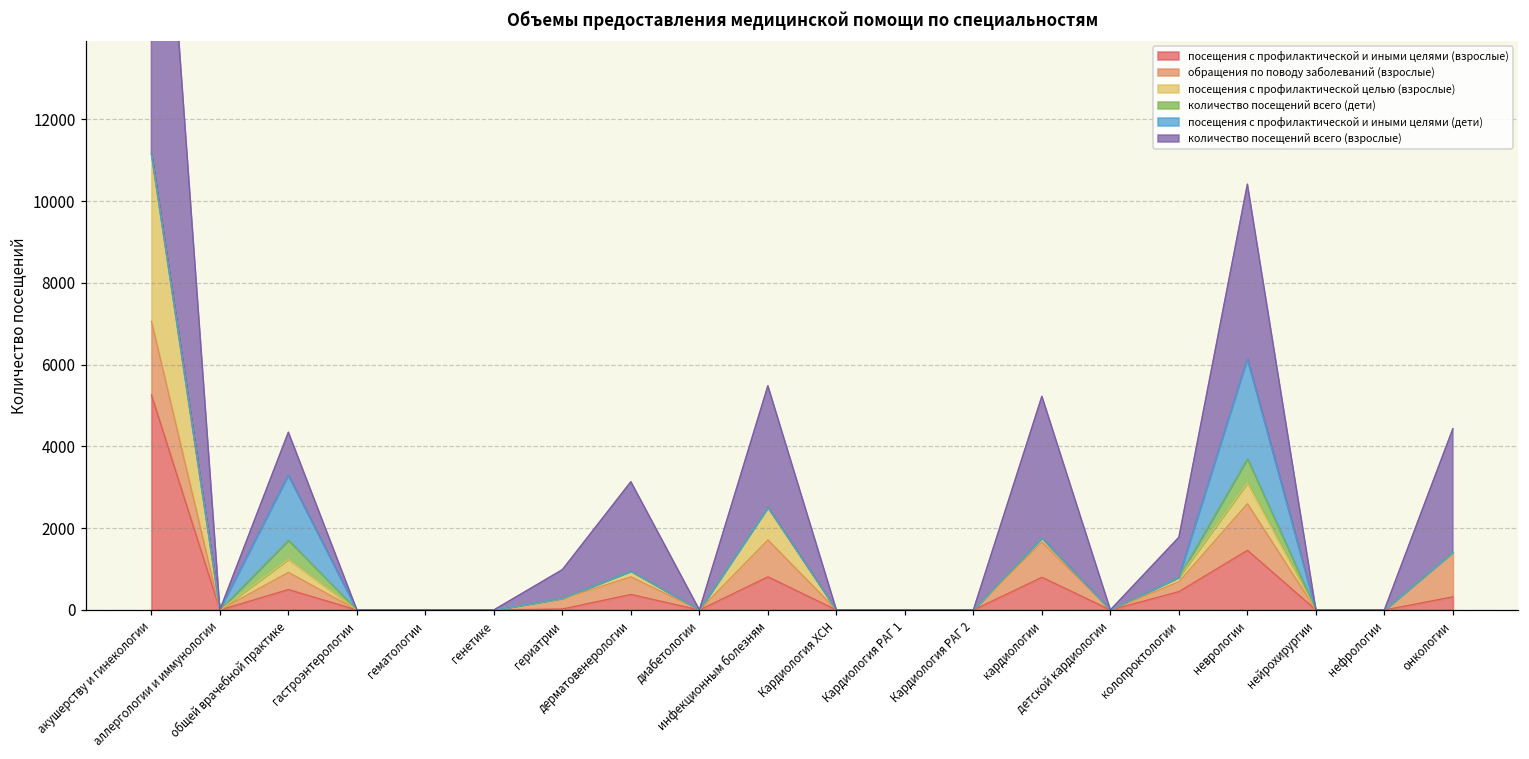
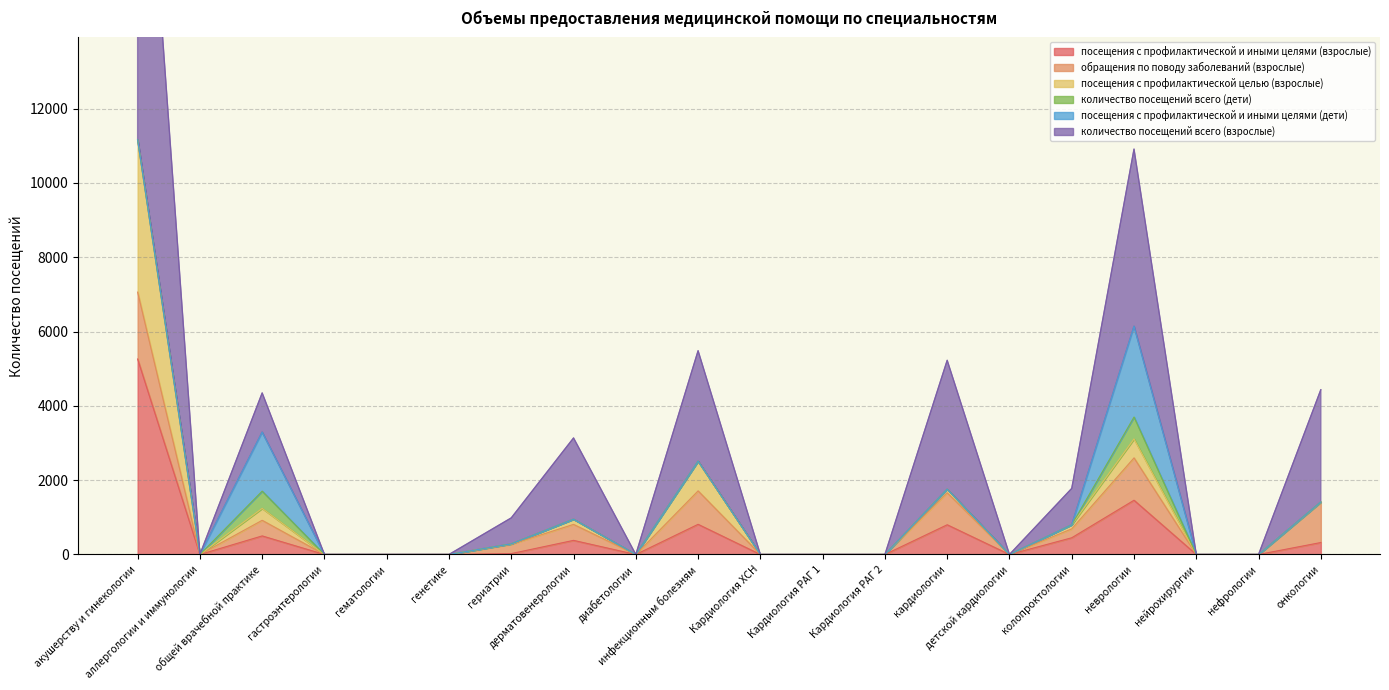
  {
    "количество посещений всего (дети)": {
      "общей врачебной практике": 500,
      "неврологии": 600
    },
    "посещения с профилактической и иными целями (дети)": {
      "общей врачебной практике": 1600,
      "неврологии": 2400
    },
    "количество посещений всего (взрослые)": {
      "общей врачебной практике": 1100,
      "гериатрии": 700,
      "дерматовенерологии": 2200,
      "инфекционным болезням": 3000,
      "кардиологии": 3500,
      "колопроктологии": 1000,
-     "неврологии": 4300,
+     "неврологии": 4800,
      "онкологии": 3000
    }
  }
